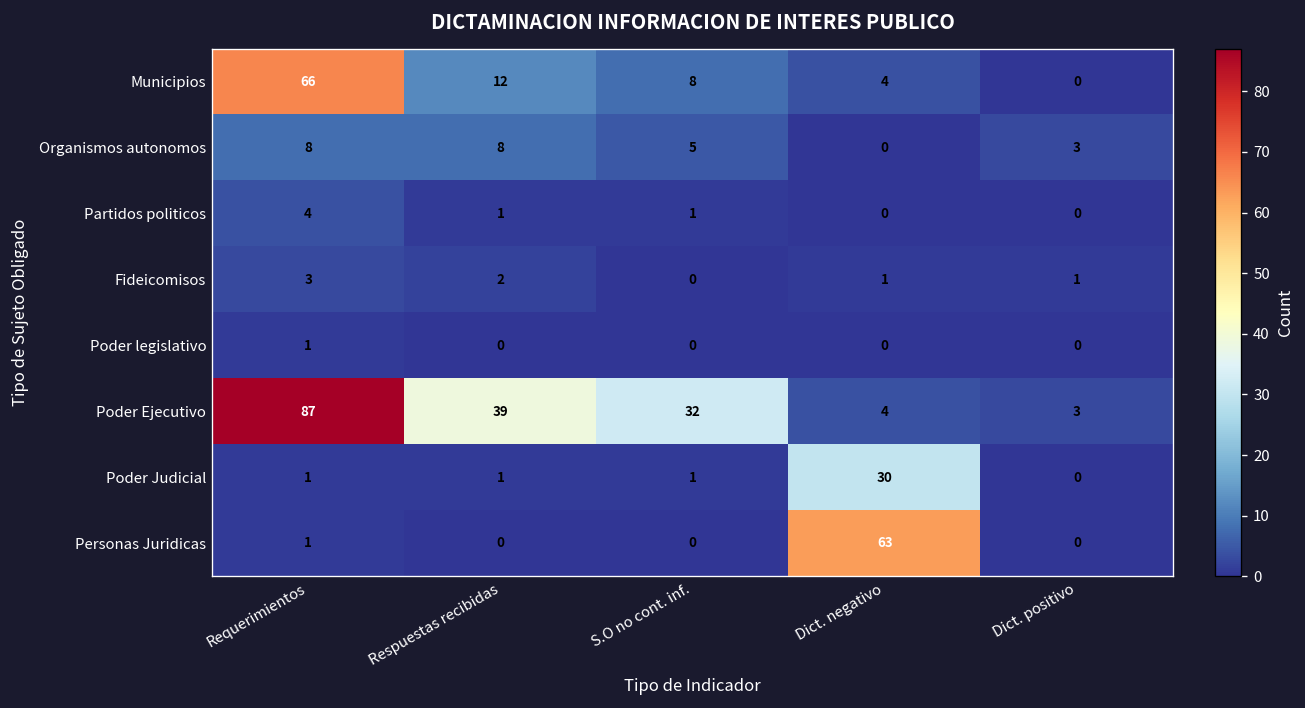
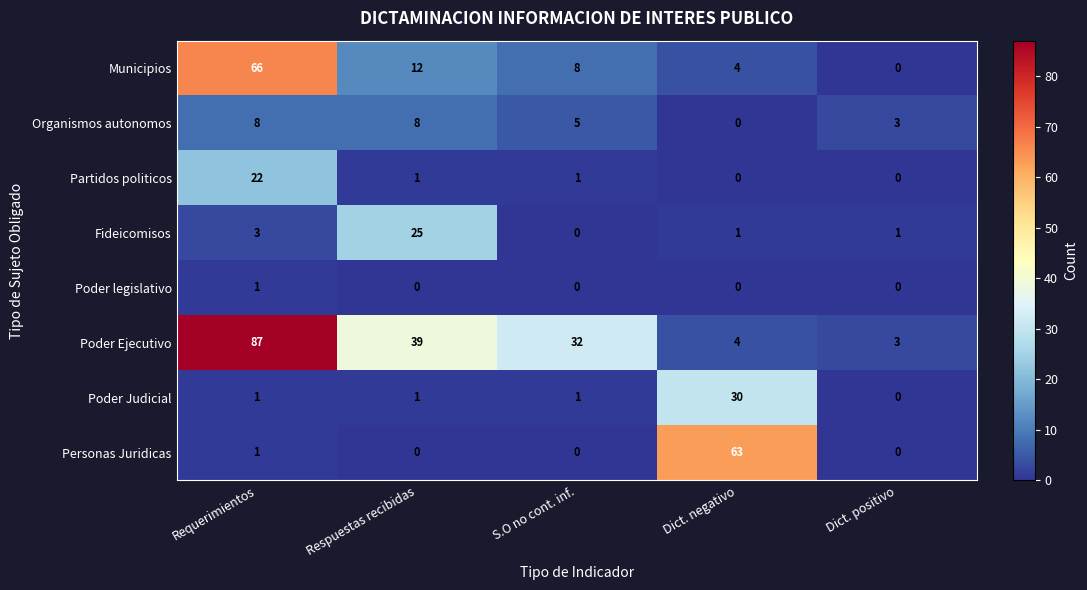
  {
    "Municipios": {
      "Requerimientos": 66,
      "Respuestas recibidas": 12,
      "S.O no cont. inf.": 8,
      "Dict. negativo": 4,
      "Dict. positivo": 0
    },
    "Organismos autonomos": {
      "Requerimientos": 8,
      "Respuestas recibidas": 8,
      "S.O no cont. inf.": 5,
      "Dict. negativo": 0,
      "Dict. positivo": 3
    },
    "Partidos politicos": {
-     "Requerimientos": 4,
+     "Requerimientos": 22,
      "Respuestas recibidas": 1,
      "S.O no cont. inf.": 1,
      "Dict. negativo": 0,
      "Dict. positivo": 0
    },
    "Fideicomisos": {
      "Requerimientos": 3,
-     "Respuestas recibidas": 2,
+     "Respuestas recibidas": 25,
      "S.O no cont. inf.": 0,
      "Dict. negativo": 1,
      "Dict. positivo": 1
    },
    "Poder legislativo": {
      "Requerimientos": 1,
      "Respuestas recibidas": 0,
      "S.O no cont. inf.": 0,
      "Dict. negativo": 0,
      "Dict. positivo": 0
    },
    "Poder Ejecutivo": {
      "Requerimientos": 87,
      "Respuestas recibidas": 39,
      "S.O no cont. inf.": 32,
      "Dict. negativo": 4,
      "Dict. positivo": 3
    },
    "Poder Judicial": {
      "Requerimientos": 1,
      "Respuestas recibidas": 1,
      "S.O no cont. inf.": 1,
      "Dict. negativo": 30,
      "Dict. positivo": 0
    },
    "Personas Juridicas": {
      "Requerimientos": 1,
      "Respuestas recibidas": 0,
      "S.O no cont. inf.": 0,
      "Dict. negativo": 63,
      "Dict. positivo": 0
    }
  }
